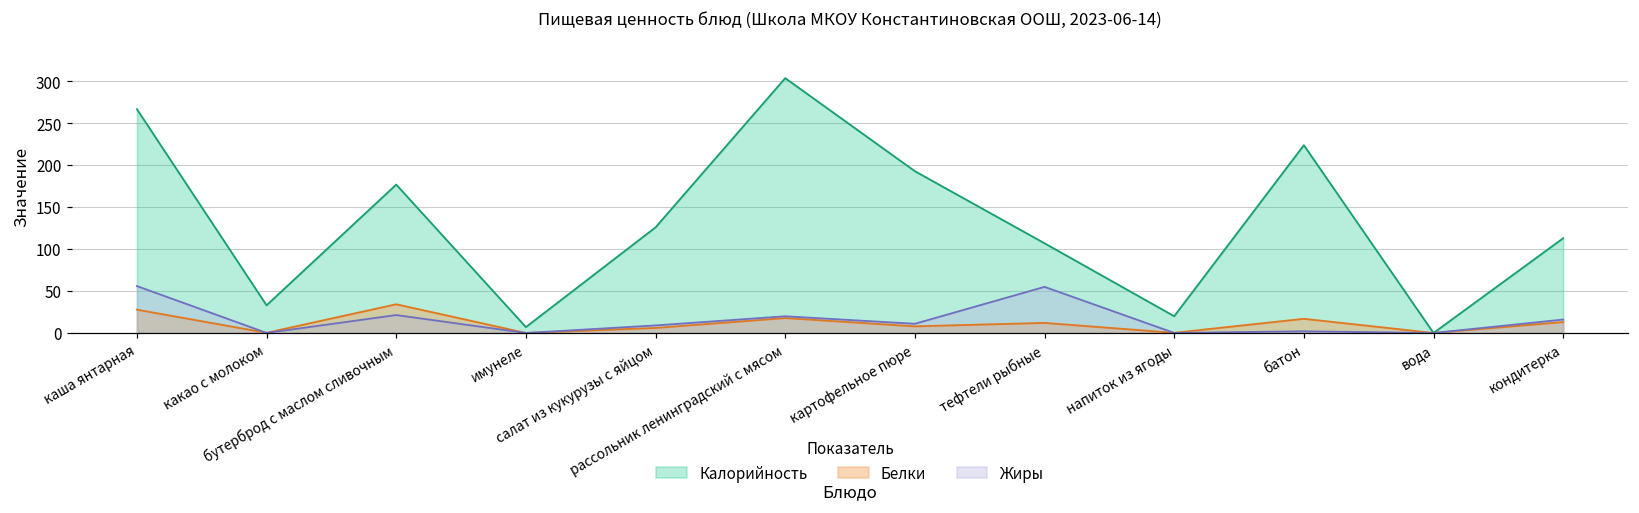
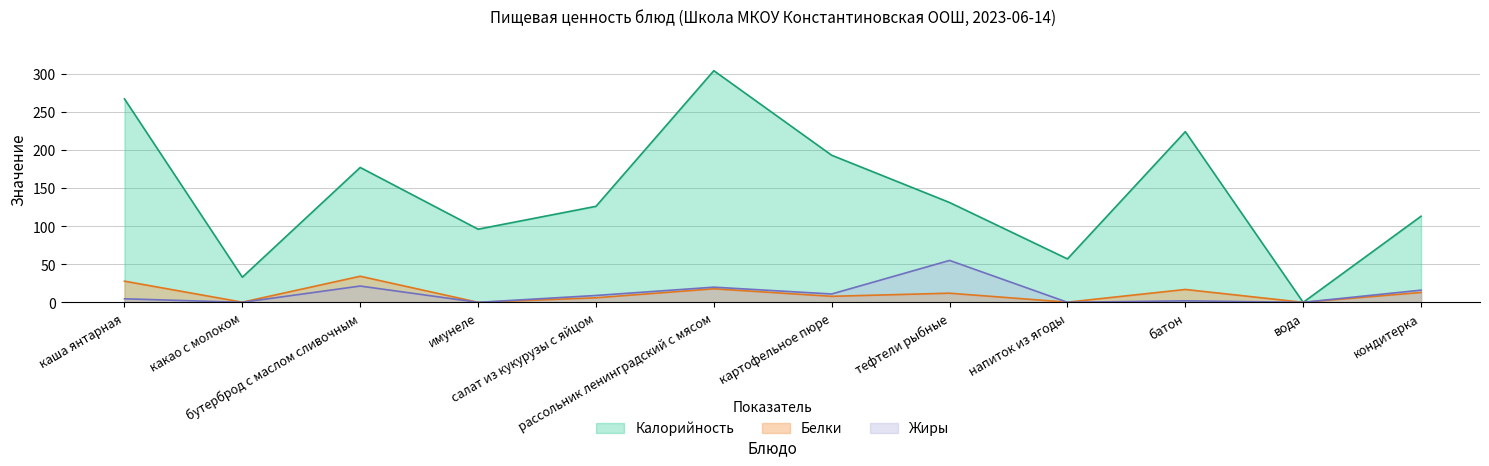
  {
    "Калорийность": {
      "каша янтарная": 270,
      "какао с молоком": 30,
      "бутерброд с маслом сливочным": 180,
-     "имунеле": 10,
+     "имунеле": 100,
      "салат из кукурузы с яйцом": 130,
      "рассольник ленинградский с мясом": 300,
      "картофельное пюре": 190,
-     "тефтели рыбные": 110,
-     "напиток из ягоды": 20,
+     "тефтели рыбные": 130,
+     "напиток из ягоды": 60,
      "батон": 220,
      "кондитерка": 110
    },
    "Белки": {
      "каша янтарная": 30,
      "бутерброд с маслом сливочным": 30,
      "тефтели рыбные": 10,
      "батон": 20
    },
    "Жиры": {
-     "каша янтарная": 60,
+     "каша янтарная": 0,
      "бутерброд с маслом сливочным": 20,
      "тефтели рыбные": 60,
      "батон": 0
    }
  }
